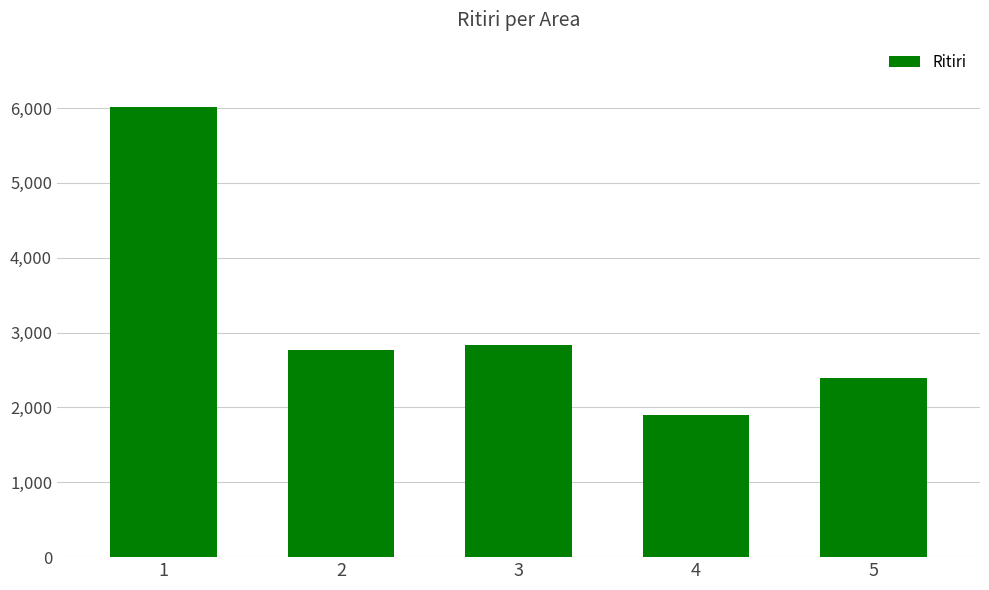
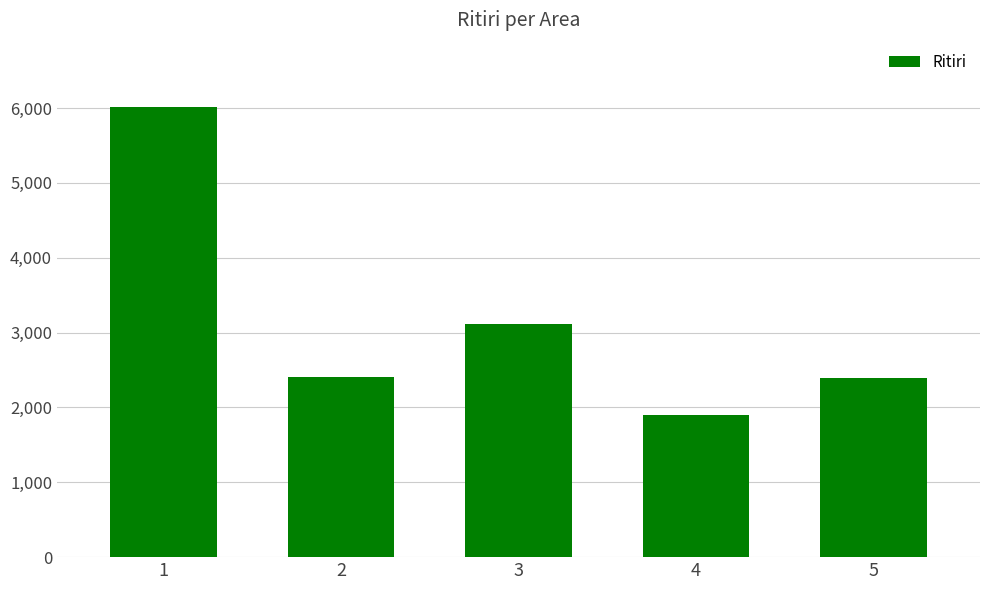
  {
    "1": "6,000",
-   "2": "2,800",
-   "3": "2,800",
+   "2": "2,400",
+   "3": "3,100",
    "4": "1,900",
    "5": "2,400"
  }
